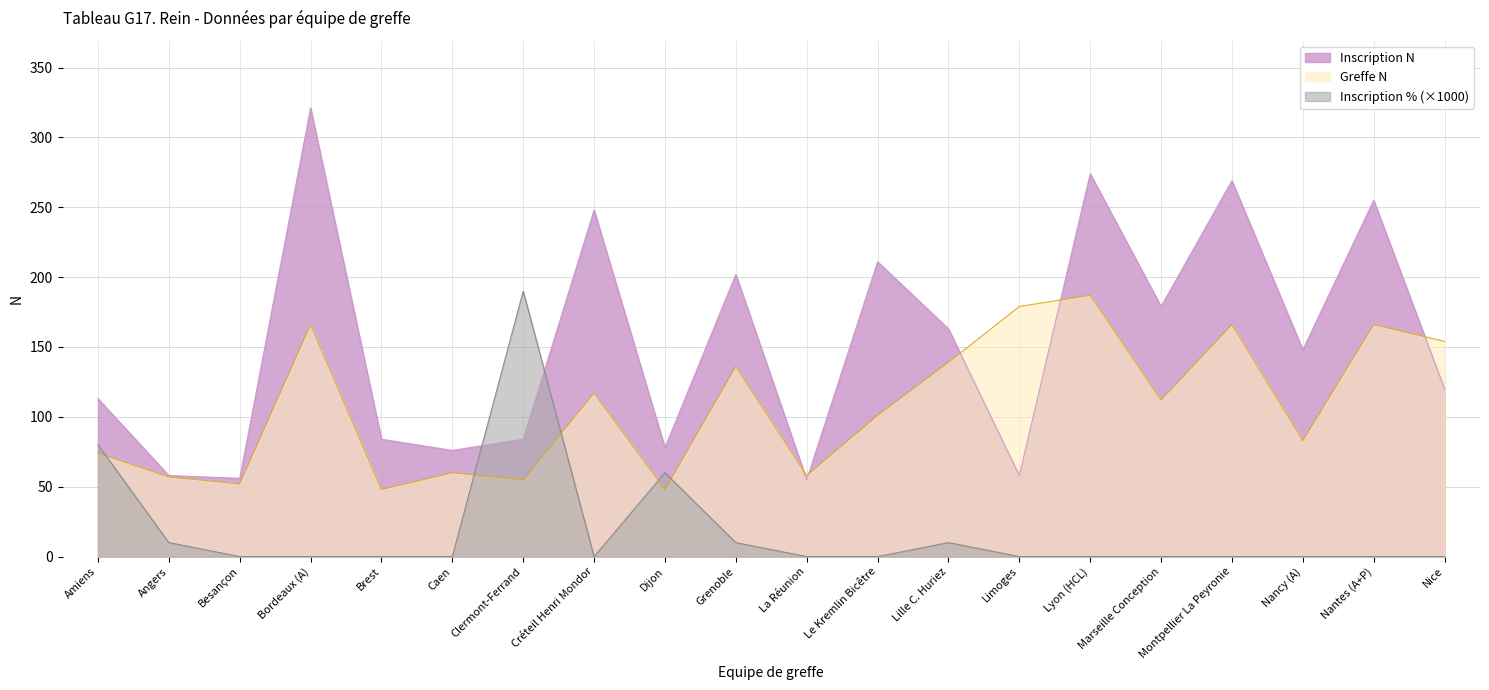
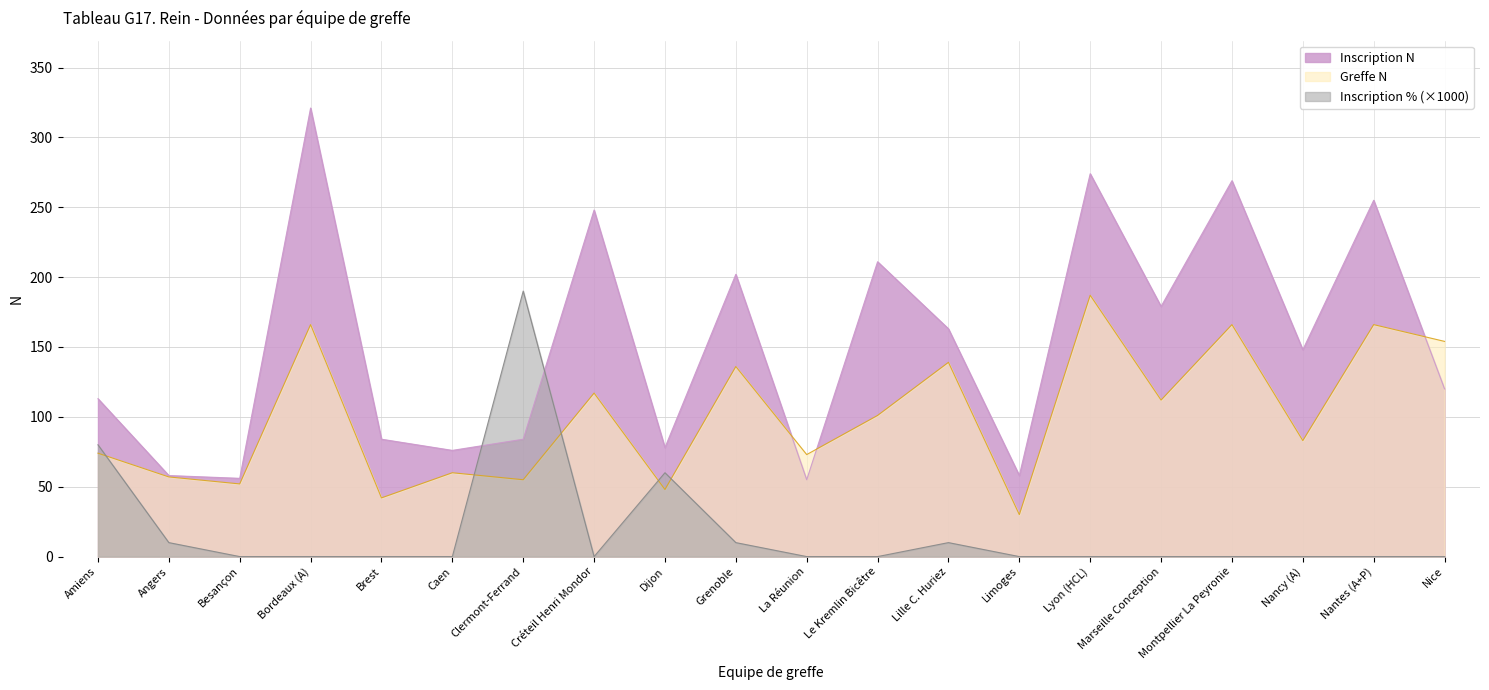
  {
    "Greffe N": {
      "Amiens": 74,
      "Besançon": 52,
      "Bordeaux (A)": 166,
-     "Brest": 48,
+     "Brest": 42,
      "Caen": 60,
      "Clermont-Ferrand": 55,
      "Créteil Henri Mondor": 117,
      "Dijon": 48,
      "Grenoble": 136,
-     "La Réunion": 58,
+     "La Réunion": 73,
      "Le Kremlin Bicêtre": 101,
      "Lille C. Huriez": 139,
-     "Limoges": 179,
+     "Limoges": 30,
      "Lyon (HCL)": 187,
      "Marseille Conception": 112,
      "Montpellier La Peyronie": 166,
      "Nancy (A)": 83,
      "Nantes (A+P)": 166,
      "Nice": 154
    }
  }
